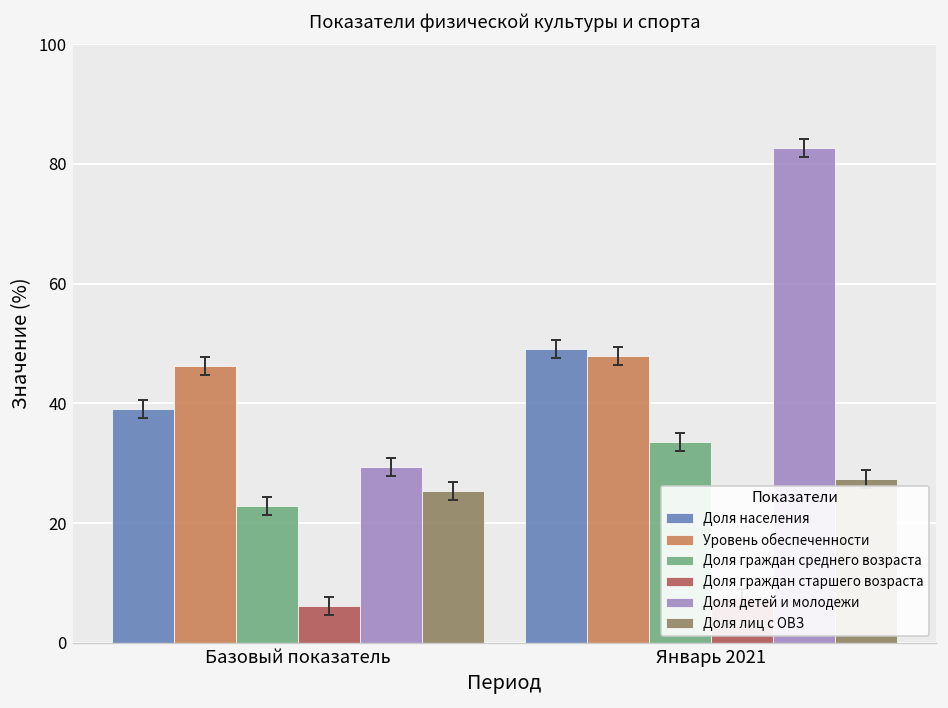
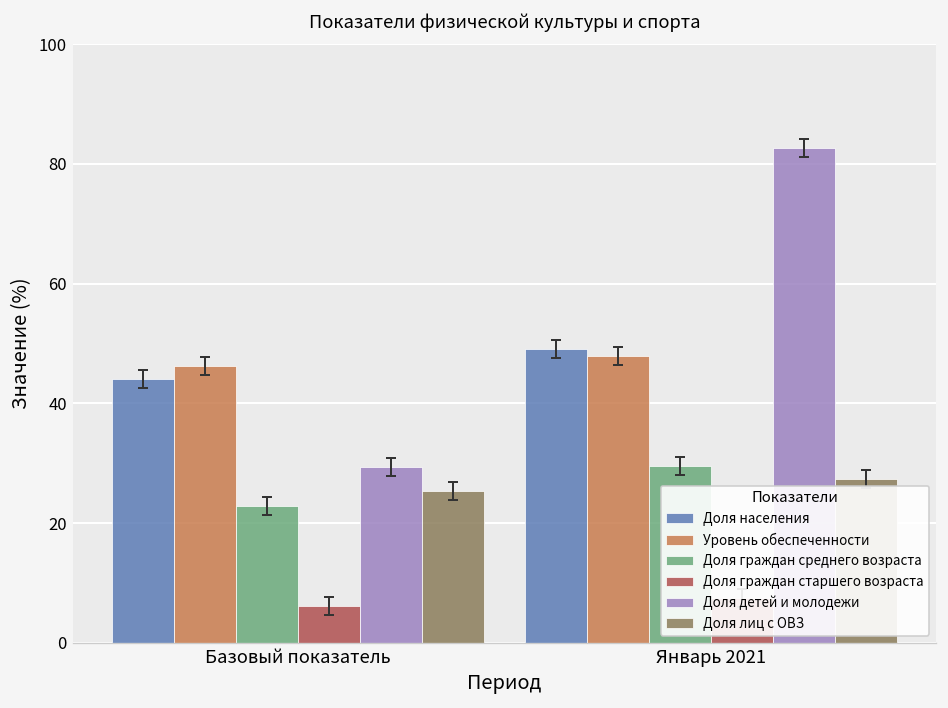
  {
    "Доля населения": {
-     "Базовый показатель": 39,
+     "Базовый показатель": 44,
      "Январь 2021": 49
    },
    "Доля граждан среднего возраста": {
      "Базовый показатель": 23,
-     "Январь 2021": 34
+     "Январь 2021": 30
    },
    "Доля детей и молодежи": {
      "Базовый показатель": 29,
      "Январь 2021": 83
    }
  }
